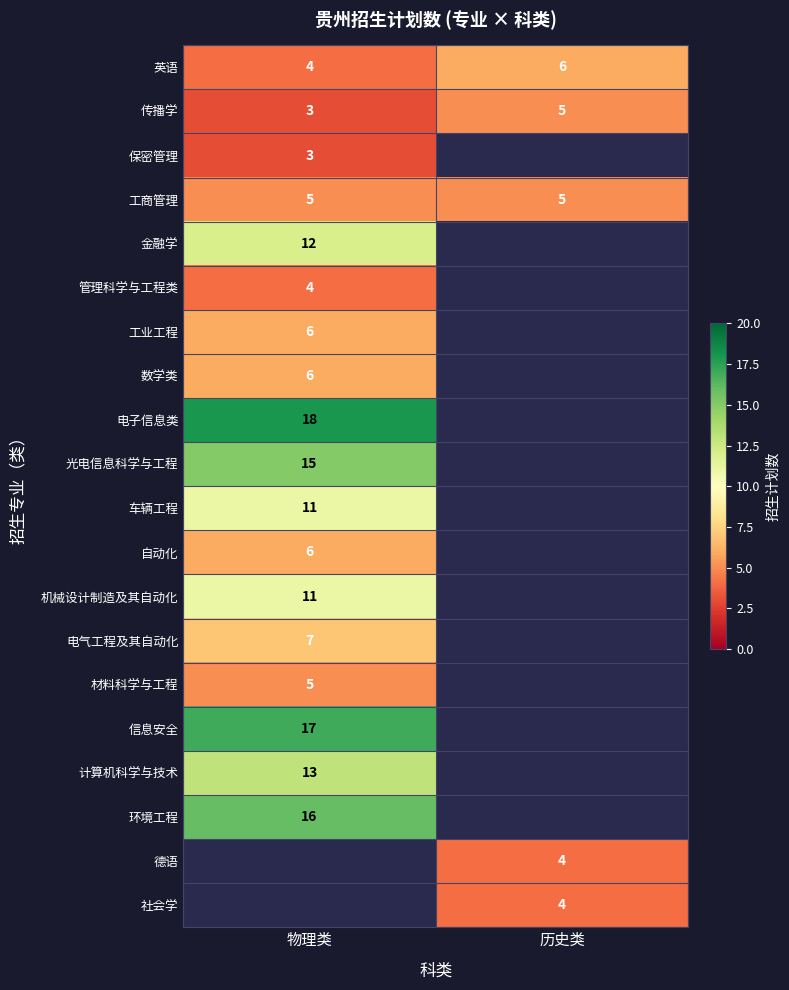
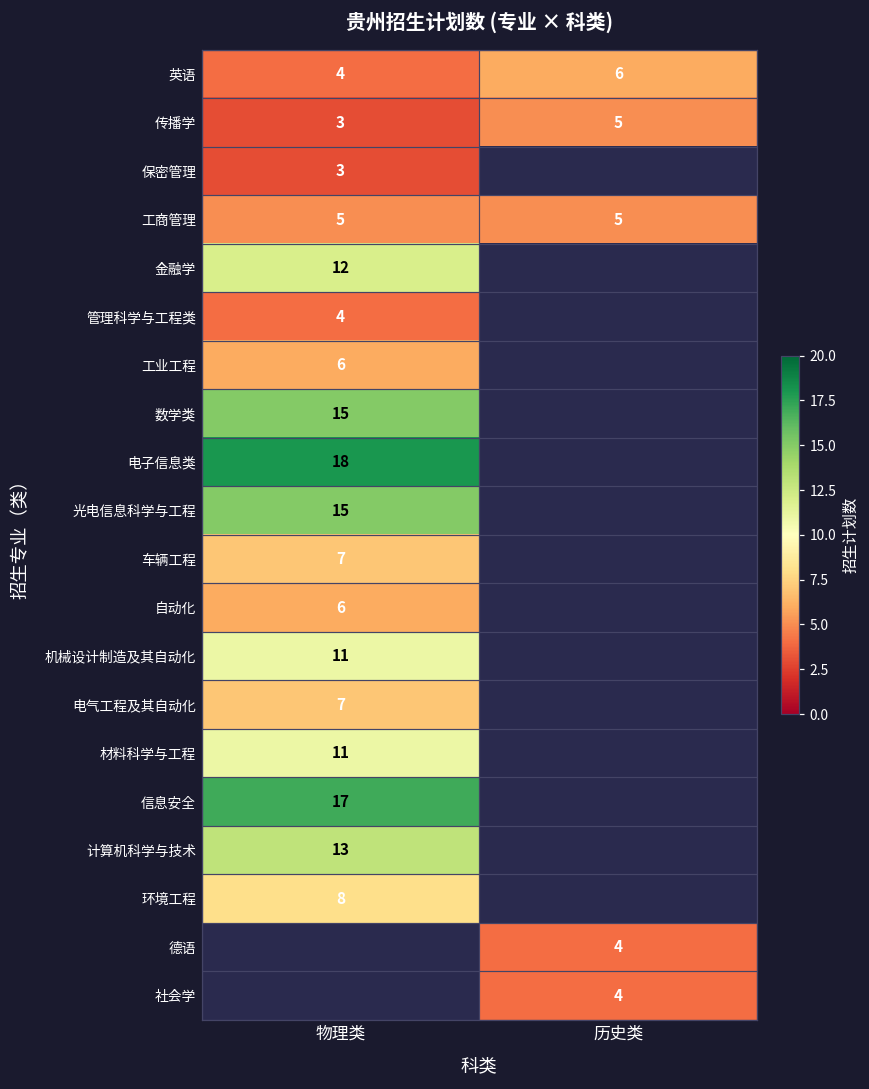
  {
    "英语": {
      "物理类": 4,
      "历史类": 6
    },
    "传播学": {
      "物理类": 3,
      "历史类": 5
    },
    "保密管理": {
      "物理类": 3
    },
    "工商管理": {
      "物理类": 5,
      "历史类": 5
    },
    "金融学": {
      "物理类": 12
    },
    "管理科学与工程类": {
      "物理类": 4
    },
    "工业工程": {
      "物理类": 6
    },
    "数学类": {
-     "物理类": 6
+     "物理类": 15
    },
    "电子信息类": {
      "物理类": 18
    },
    "光电信息科学与工程": {
      "物理类": 15
    },
    "车辆工程": {
-     "物理类": 11
+     "物理类": 7
    },
    "自动化": {
      "物理类": 6
    },
    "机械设计制造及其自动化": {
      "物理类": 11
    },
    "电气工程及其自动化": {
      "物理类": 7
    },
    "材料科学与工程": {
-     "物理类": 5
+     "物理类": 11
    },
    "信息安全": {
      "物理类": 17
    },
    "计算机科学与技术": {
      "物理类": 13
    },
    "环境工程": {
-     "物理类": 16
+     "物理类": 8
    },
    "德语": {
      "历史类": 4
    },
    "社会学": {
      "历史类": 4
    }
  }
